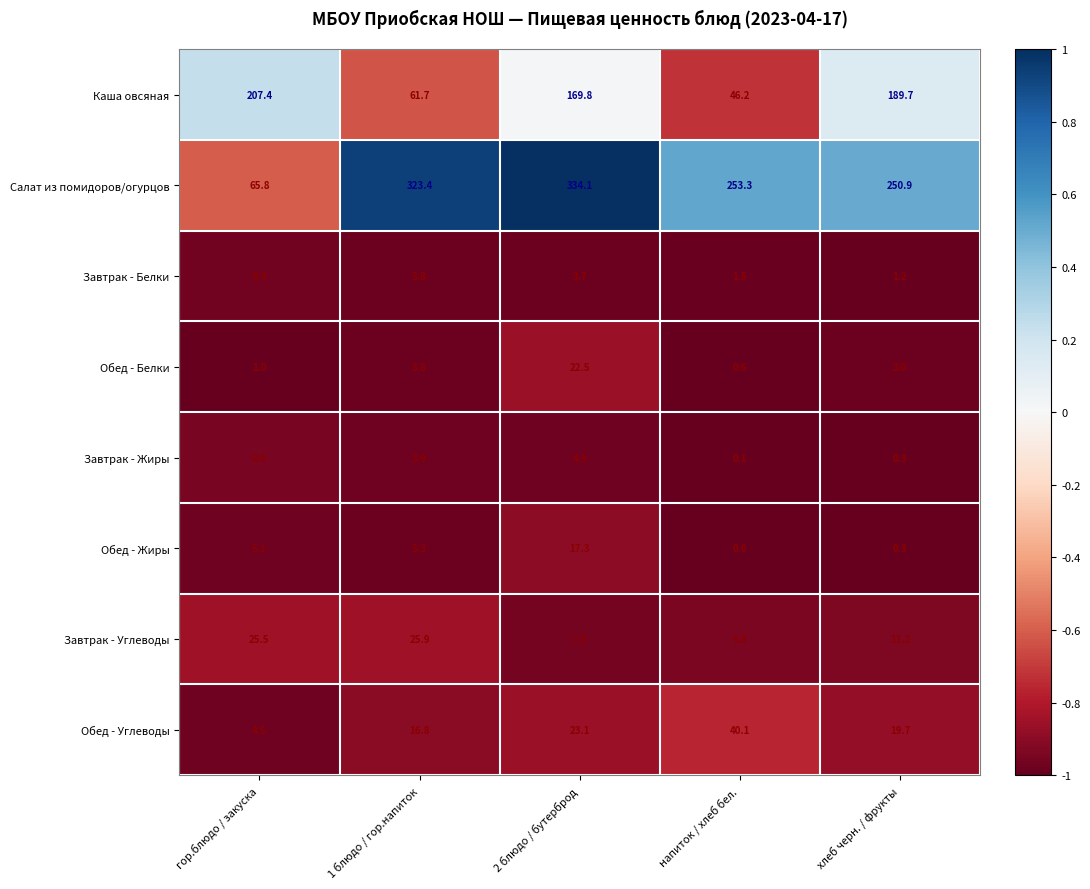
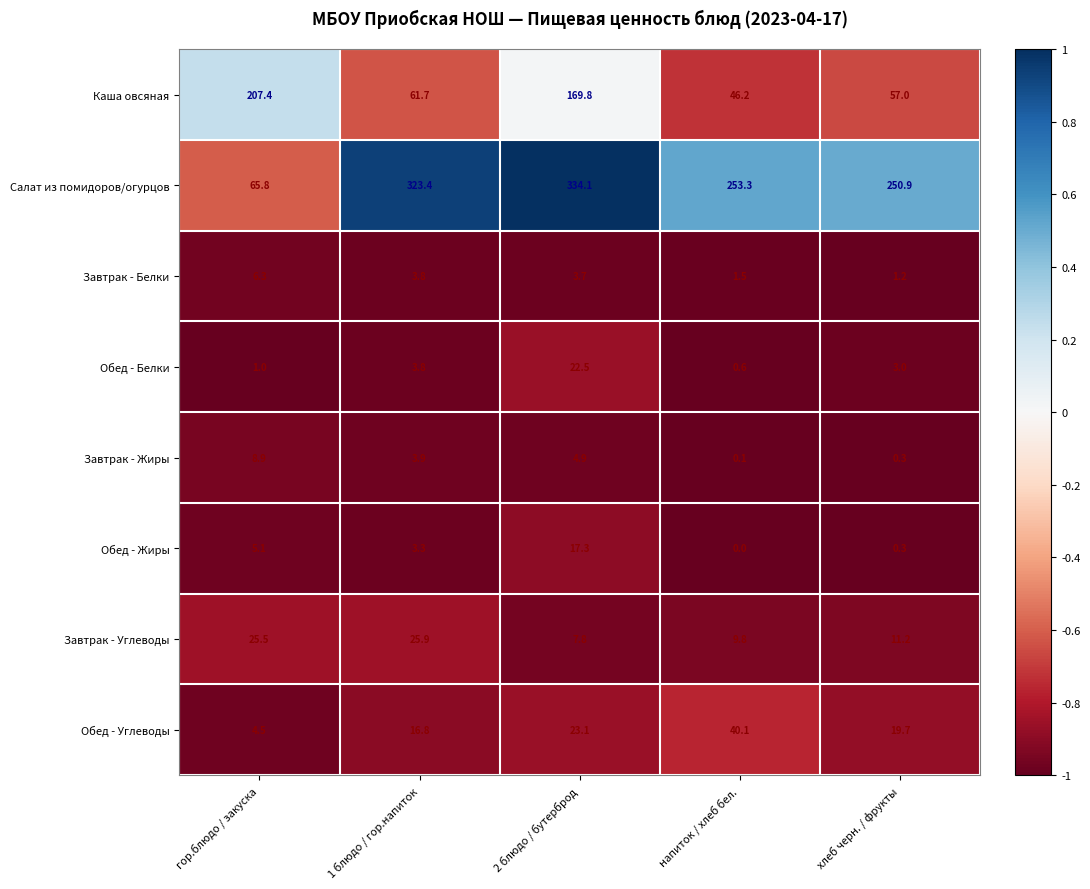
  {
    "Каша овсяная": {
      "гор.блюдо / закуска": 207.4,
      "1 блюдо / гор.напиток": 61.7,
      "2 блюдо / бутерброд": 169.8,
      "напиток / хлеб бел.": 46.2,
-     "хлеб черн. / фрукты": 189.7
+     "хлеб черн. / фрукты": 57.0
    },
    "Салат из помидоров/огурцов": {
      "гор.блюдо / закуска": 65.8,
      "1 блюдо / гор.напиток": 323.4,
      "2 блюдо / бутерброд": 334.1,
      "напиток / хлеб бел.": 253.3,
      "хлеб черн. / фрукты": 250.9
    },
    "Обед - Углеводы": {
      "напиток / хлеб бел.": 40.1
    }
  }
